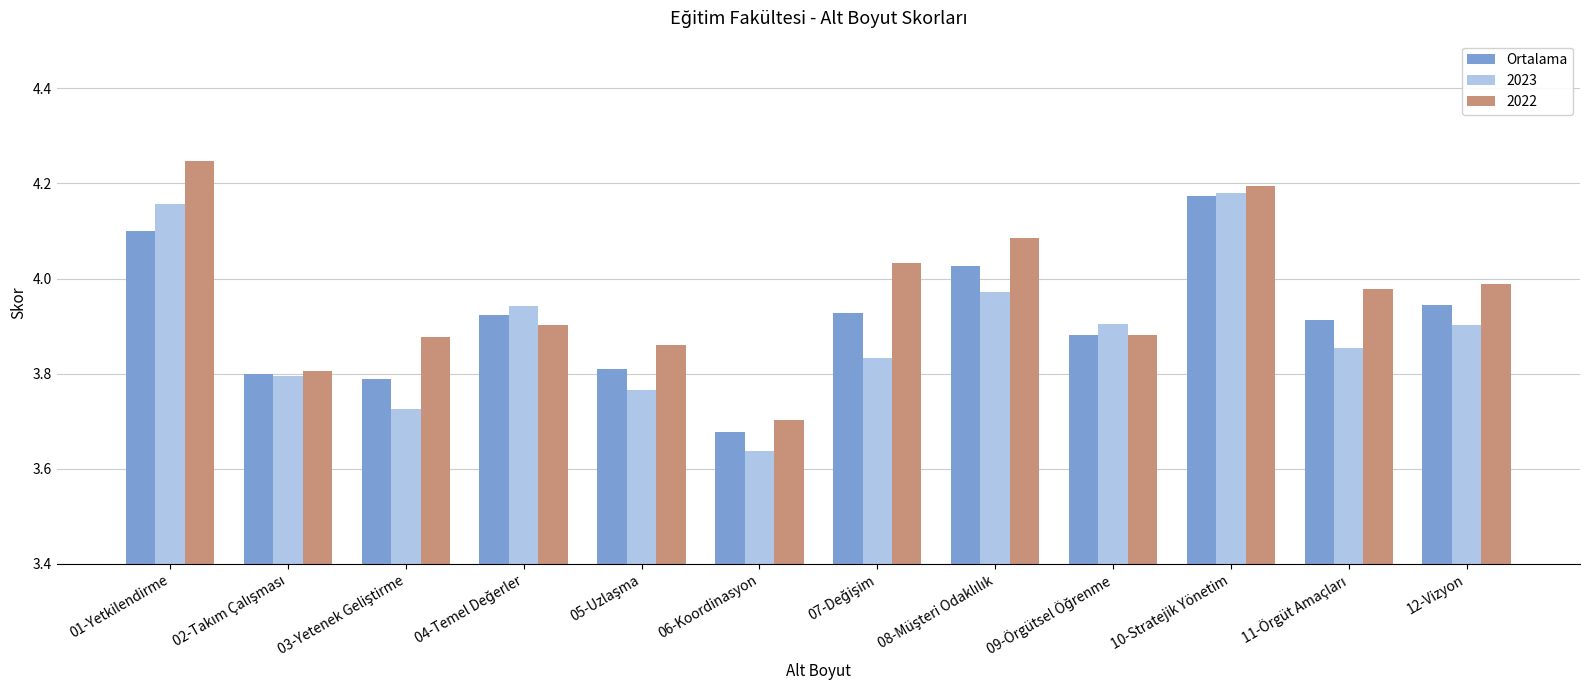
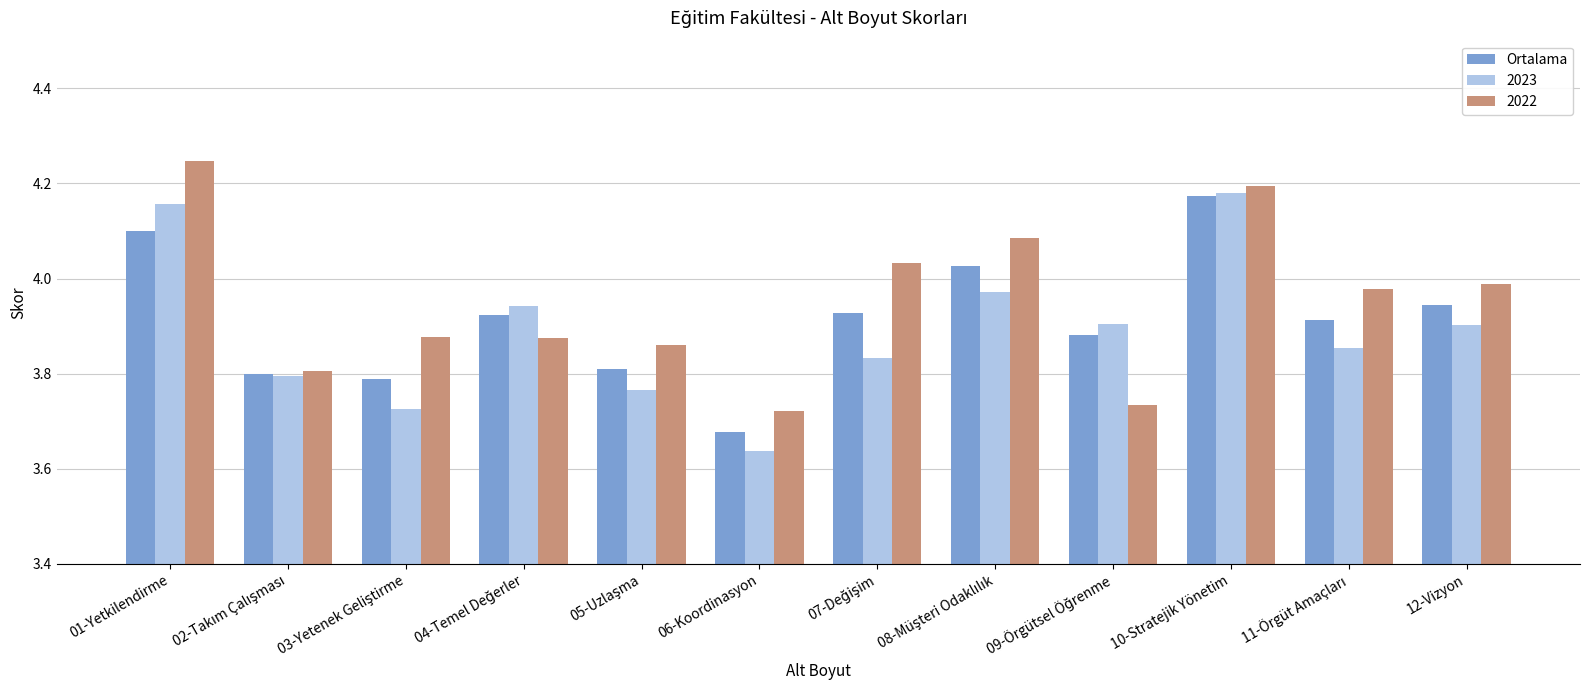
  {
    "Ortalama": {
      "01-Yetkilendirme": 4.10,
      "02-Takım Çalışması": 3.80,
      "03-Yetenek Geliştirme": 3.79,
      "04-Temel Değerler": 3.92,
      "05-Uzlaşma": 3.81,
      "06-Koordinasyon": 3.68,
      "07-Değişim": 3.93,
      "08-Müşteri Odaklılık": 4.03,
      "09-Örgütsel Öğrenme": 3.88,
      "10-Stratejik Yönetim": 4.17,
      "11-Örgüt Amaçları": 3.91,
      "12-Vizyon": 3.94
    },
    "2023": {
      "01-Yetkilendirme": 4.16,
      "02-Takım Çalışması": 3.79,
      "03-Yetenek Geliştirme": 3.73,
      "04-Temel Değerler": 3.94,
      "05-Uzlaşma": 3.76,
      "06-Koordinasyon": 3.64,
      "07-Değişim": 3.83,
      "08-Müşteri Odaklılık": 3.97,
      "09-Örgütsel Öğrenme": 3.90,
      "10-Stratejik Yönetim": 4.18,
      "11-Örgüt Amaçları": 3.85,
      "12-Vizyon": 3.90
    },
    "2022": {
      "01-Yetkilendirme": 4.25,
      "02-Takım Çalışması": 3.81,
      "03-Yetenek Geliştirme": 3.88,
-     "04-Temel Değerler": 3.90,
+     "04-Temel Değerler": 3.88,
      "05-Uzlaşma": 3.86,
-     "06-Koordinasyon": 3.70,
+     "06-Koordinasyon": 3.72,
      "07-Değişim": 4.03,
      "08-Müşteri Odaklılık": 4.09,
-     "09-Örgütsel Öğrenme": 3.88,
+     "09-Örgütsel Öğrenme": 3.73,
      "10-Stratejik Yönetim": 4.19,
      "11-Örgüt Amaçları": 3.98,
      "12-Vizyon": 3.99
    }
  }
